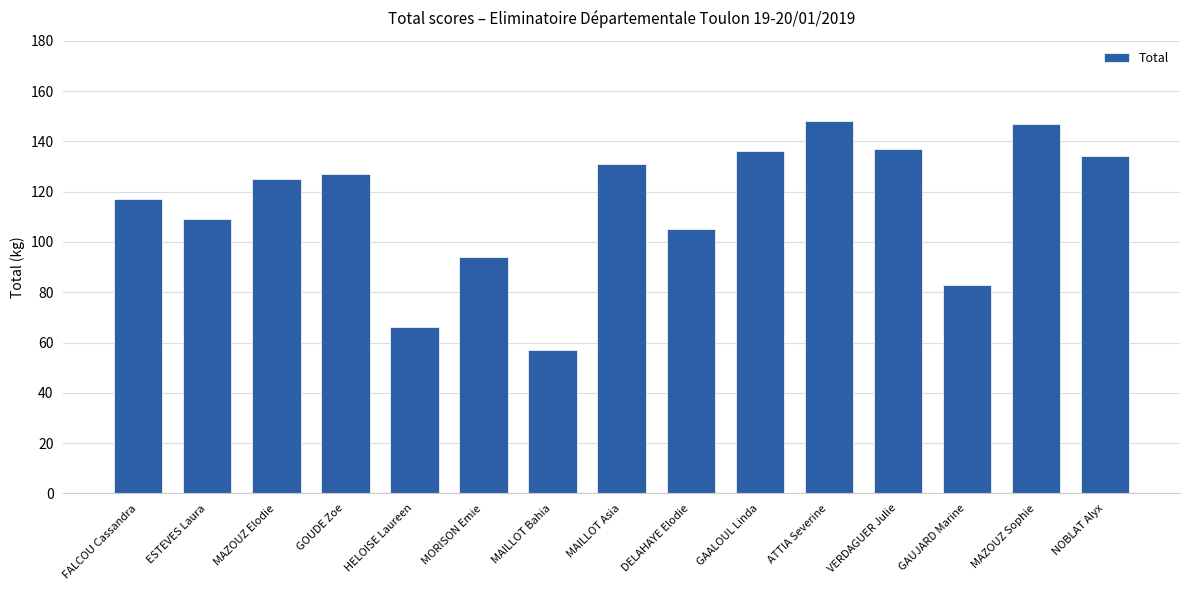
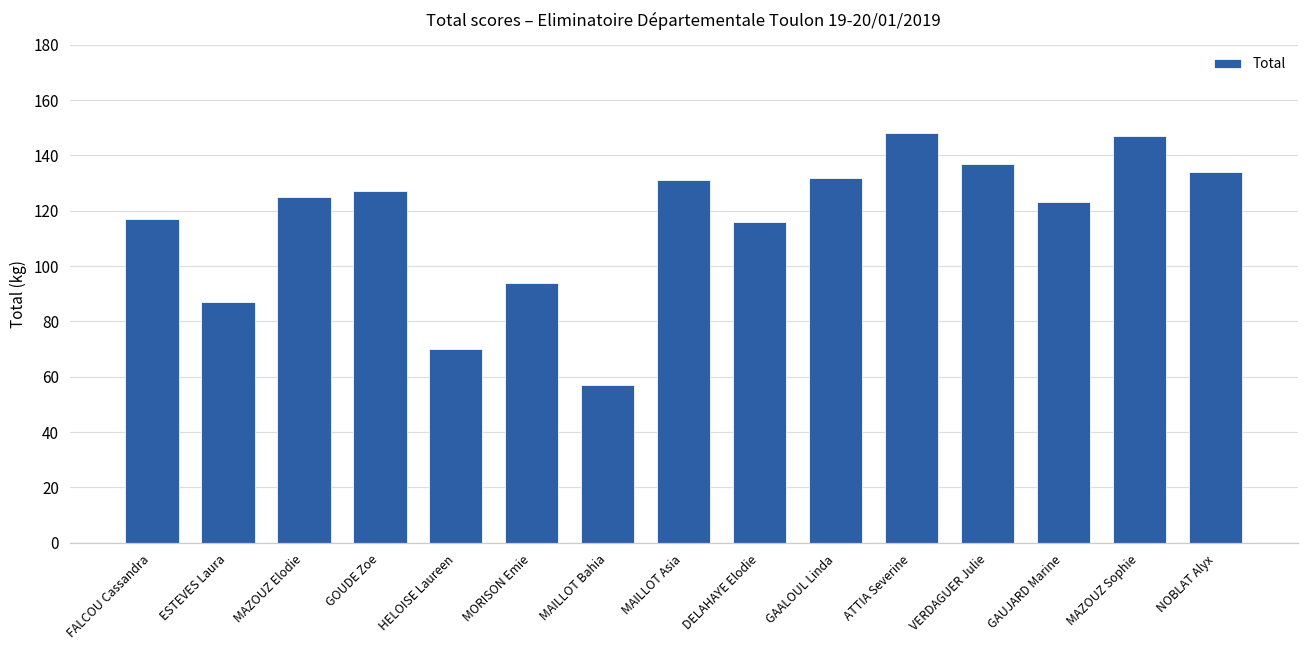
  {
    "FALCOU Cassandra": 117,
-   "ESTEVES Laura": 109,
+   "ESTEVES Laura": 87,
    "MAZOUZ Elodie": 125,
    "GOUDE Zoe": 127,
-   "HELOISE Laureen": 66,
+   "HELOISE Laureen": 70,
    "MORISON Emie": 94,
    "MAILLOT Bahia": 57,
    "MAILLOT Asia": 131,
-   "DELAHAYE Elodie": 105,
-   "GAALOUL Linda": 136,
+   "DELAHAYE Elodie": 116,
+   "GAALOUL Linda": 132,
    "ATTIA Severine": 148,
    "VERDAGUER Julie": 137,
-   "GAUJARD Marine": 83,
+   "GAUJARD Marine": 123,
    "MAZOUZ Sophie": 147,
    "NOBLAT Alyx": 134
  }
